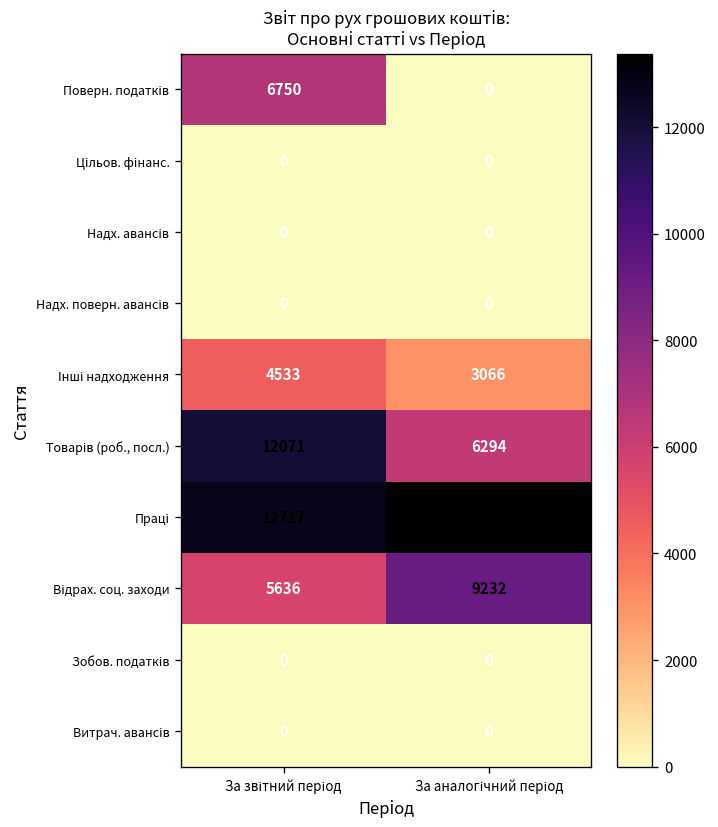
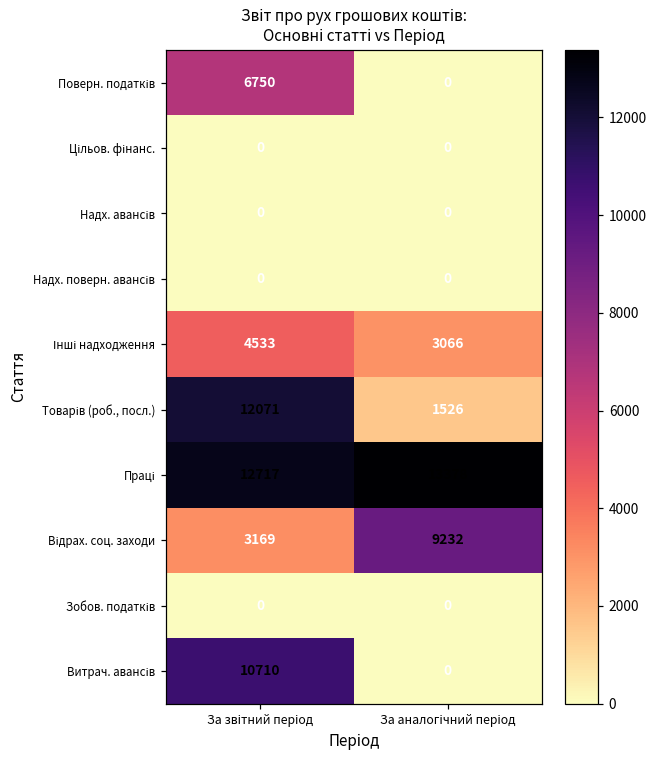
  {
    "Поверн. податків": {
      "За звітний період": 6750,
      "За аналогічний період": 0
    },
    "Цільов. фінанс.": {
      "За звітний період": 0,
      "За аналогічний період": 0
    },
    "Надх. авансів": {
      "За звітний період": 0,
      "За аналогічний період": 0
    },
    "Надх. поверн. авансів": {
      "За звітний період": 0,
      "За аналогічний період": 0
    },
    "Інші надходження": {
      "За звітний період": 4533,
      "За аналогічний період": 3066
    },
    "Товарів (роб., посл.)": {
      "За звітний період": 12071,
-     "За аналогічний період": 6294
+     "За аналогічний період": 1526
    },
    "Відрах. соц. заходи": {
-     "За звітний період": 5636,
+     "За звітний період": 3169,
      "За аналогічний період": 9232
    },
    "Зобов. податків": {
      "За звітний період": 0,
      "За аналогічний період": 0
    },
    "Витрач. авансів": {
-     "За звітний період": 0,
+     "За звітний період": 10710,
      "За аналогічний період": 0
    }
  }
